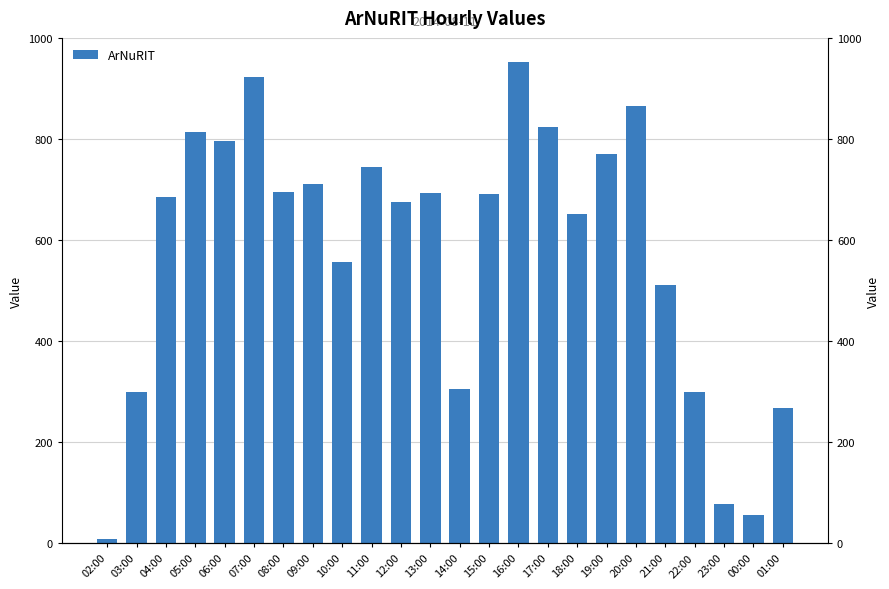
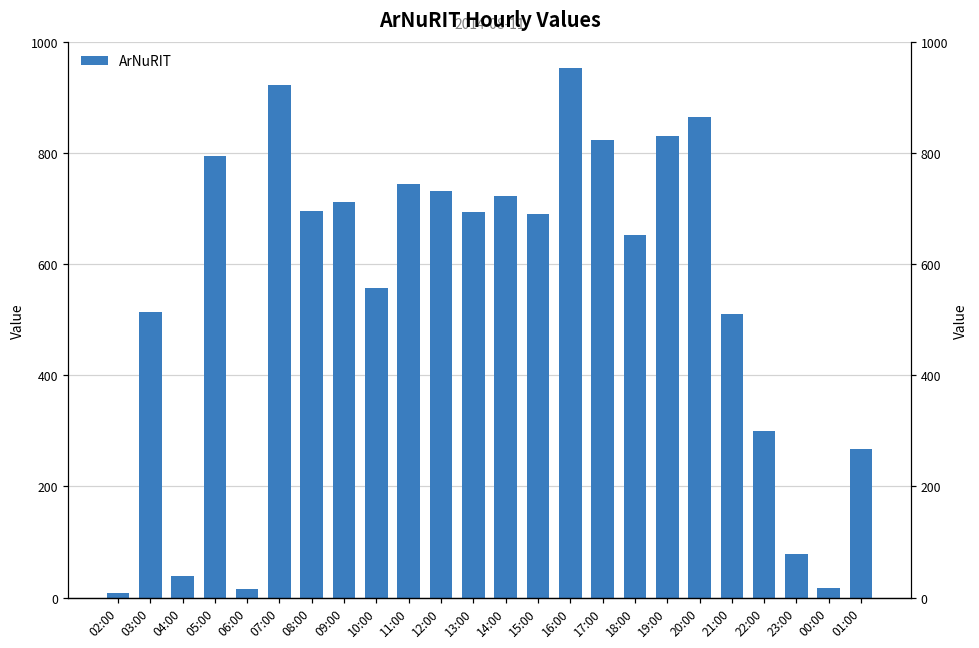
  {
    "02:00": 10,
-   "03:00": 300,
-   "04:00": 690,
-   "05:00": 810,
-   "06:00": 800,
+   "03:00": 510,
+   "04:00": 40,
+   "05:00": 790,
+   "06:00": 20,
    "07:00": 920,
    "08:00": 700,
    "09:00": 710,
    "10:00": 560,
    "11:00": 750,
-   "12:00": 680,
+   "12:00": 730,
    "13:00": 690,
-   "14:00": 310,
+   "14:00": 720,
    "15:00": 690,
    "16:00": 950,
    "17:00": 820,
    "18:00": 650,
-   "19:00": 770,
+   "19:00": 830,
    "20:00": 870,
    "21:00": 510,
    "22:00": 300,
    "23:00": 80,
-   "00:00": 60,
+   "00:00": 20,
    "01:00": 270
  }
